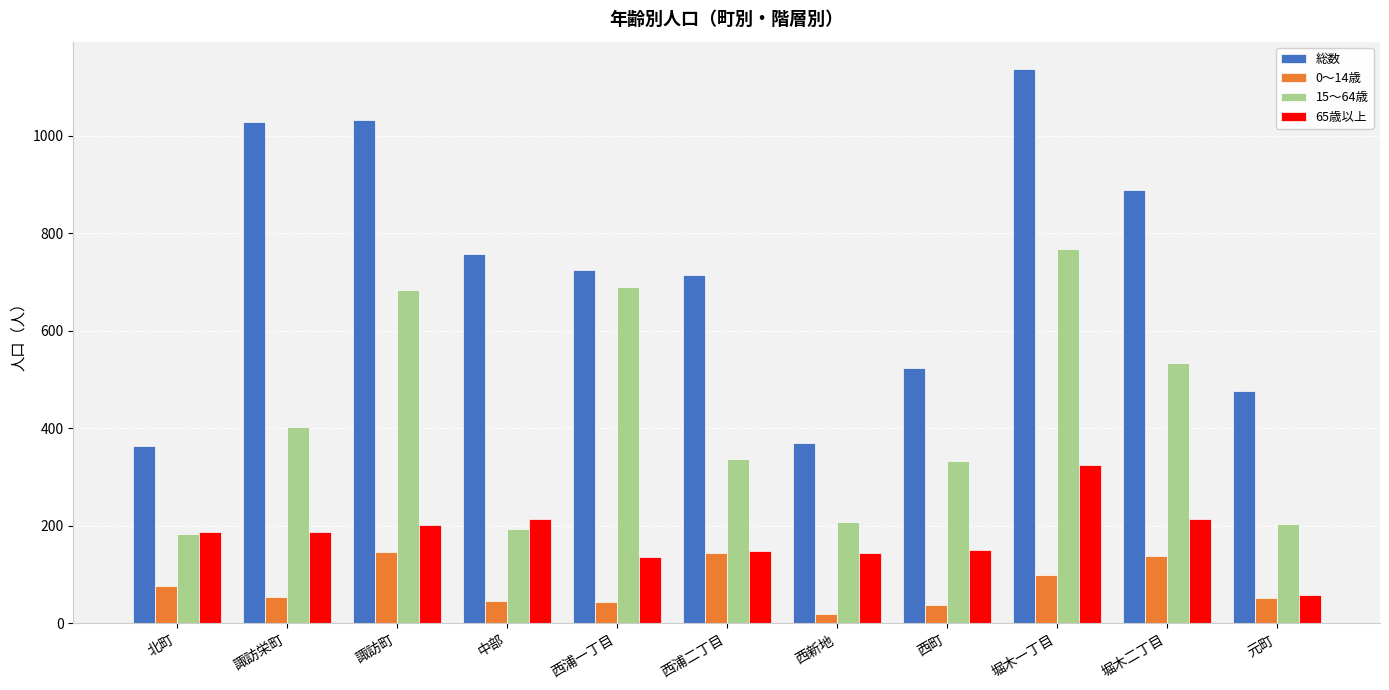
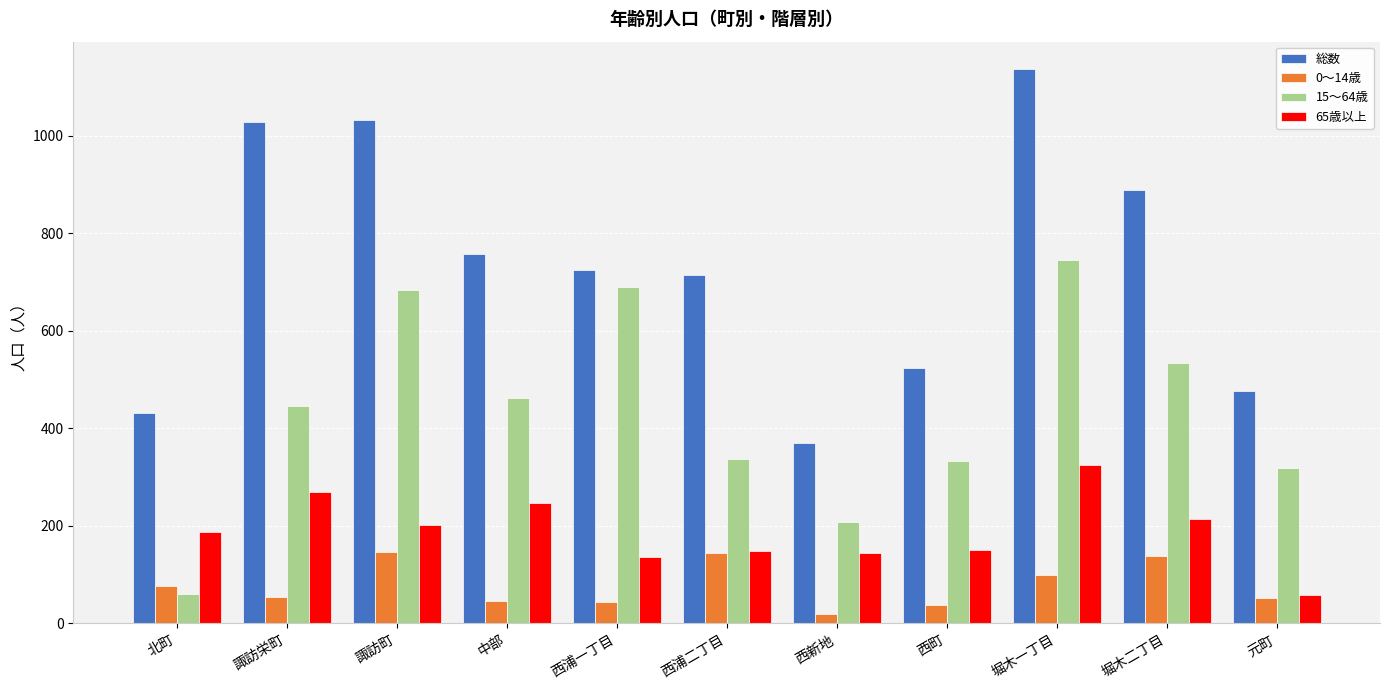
  {
    "総数": {
-     "北町": 360,
+     "北町": 430,
      "諏訪栄町": 1030,
      "諏訪町": 1030,
      "中部": 760,
      "西浦一丁目": 730,
      "西浦二丁目": 710,
      "西新地": 370,
      "西町": 520,
      "堀木一丁目": 1140,
      "堀木二丁目": 890,
      "元町": 480
    },
    "0～14歳": {
      "北町": 80,
      "諏訪栄町": 60,
      "諏訪町": 150,
      "中部": 50,
      "西浦一丁目": 50,
      "西浦二丁目": 140,
      "西新地": 20,
      "西町": 40,
      "堀木一丁目": 100,
      "堀木二丁目": 140,
      "元町": 50
    },
    "15～64歳": {
-     "北町": 180,
-     "諏訪栄町": 400,
+     "北町": 60,
+     "諏訪栄町": 450,
      "諏訪町": 680,
-     "中部": 190,
+     "中部": 460,
      "西浦一丁目": 690,
      "西浦二丁目": 340,
      "西新地": 210,
      "西町": 330,
-     "堀木一丁目": 770,
+     "堀木一丁目": 750,
      "堀木二丁目": 540,
-     "元町": 200
+     "元町": 320
    },
    "65歳以上": {
      "北町": 190,
-     "諏訪栄町": 190,
+     "諏訪栄町": 270,
      "諏訪町": 200,
-     "中部": 210,
+     "中部": 250,
      "西浦一丁目": 140,
      "西浦二丁目": 150,
      "西新地": 140,
      "西町": 150,
      "堀木一丁目": 320,
      "堀木二丁目": 210,
      "元町": 60
    }
  }
